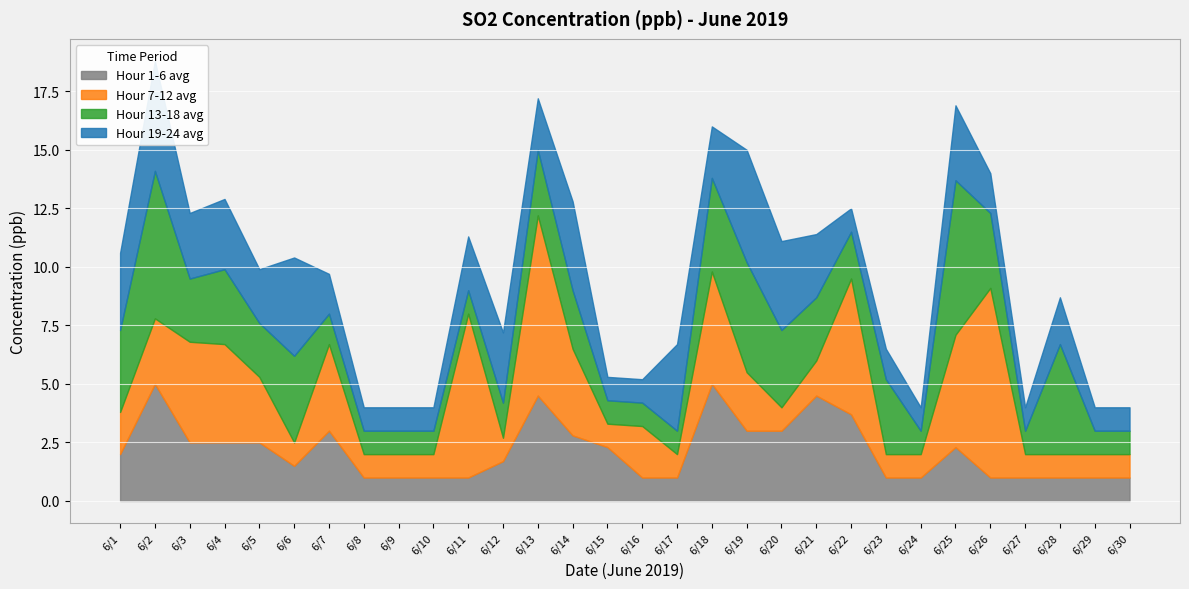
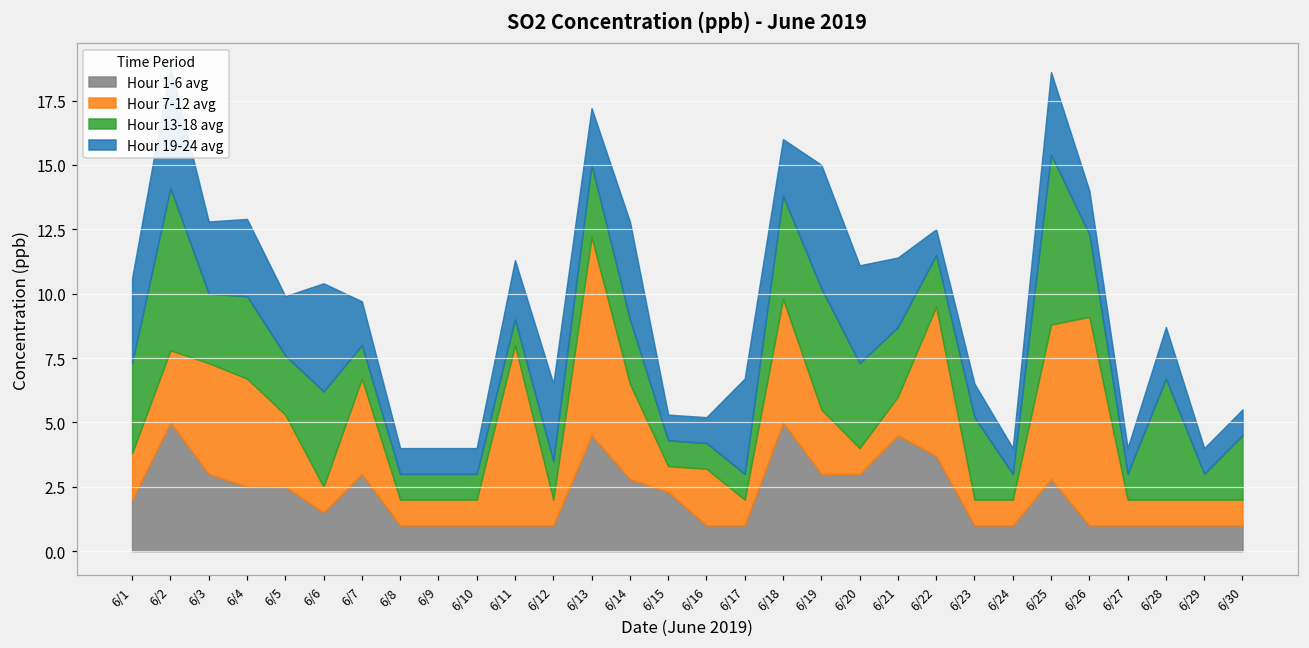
  {
    "Hour 1-6 avg": {
      "6/1": 2.0,
      "6/2": 5.0,
-     "6/3": 2.5,
+     "6/3": 3.0,
      "6/4": 2.5,
      "6/5": 2.5,
      "6/6": 1.5,
      "6/7": 3.0,
      "6/8": 1.0,
      "6/9": 1.0,
      "6/10": 1.0,
      "6/11": 1.0,
-     "6/12": 1.7,
+     "6/12": 1.0,
      "6/13": 4.5,
      "6/14": 2.8,
      "6/15": 2.3,
      "6/16": 1.0,
      "6/17": 1.0,
      "6/18": 5.0,
      "6/19": 3.0,
      "6/20": 3.0,
      "6/21": 4.5,
      "6/22": 3.7,
      "6/23": 1.0,
      "6/24": 1.0,
-     "6/25": 2.3,
+     "6/25": 2.8,
      "6/26": 1.0,
      "6/27": 1.0,
      "6/28": 1.0,
      "6/29": 1.0,
      "6/30": 1.0
    },
    "Hour 7-12 avg": {
      "6/1": 1.8,
      "6/2": 2.8,
      "6/3": 4.3,
      "6/4": 4.2,
      "6/5": 2.8,
      "6/6": 1.0,
      "6/7": 3.7,
      "6/8": 1.0,
      "6/9": 1.0,
      "6/10": 1.0,
      "6/11": 7.0,
      "6/12": 1.0,
      "6/13": 7.7,
      "6/14": 3.7,
      "6/15": 1.0,
      "6/16": 2.2,
      "6/17": 1.0,
      "6/18": 4.8,
      "6/19": 2.5,
      "6/20": 1.0,
      "6/21": 1.5,
      "6/22": 5.8,
      "6/23": 1.0,
      "6/24": 1.0,
-     "6/25": 4.8,
+     "6/25": 6.0,
      "6/26": 8.1,
      "6/27": 1.0,
      "6/28": 1.0,
      "6/29": 1.0,
      "6/30": 1.0
    },
    "Hour 13-18 avg": {
      "6/1": 3.5,
      "6/2": 6.3,
      "6/3": 2.7,
      "6/4": 3.2,
      "6/5": 2.3,
      "6/6": 3.7,
      "6/7": 1.3,
      "6/8": 1.0,
      "6/9": 1.0,
      "6/10": 1.0,
      "6/11": 1.0,
      "6/12": 1.5,
      "6/13": 2.8,
      "6/14": 2.5,
      "6/15": 1.0,
      "6/16": 1.0,
      "6/17": 1.0,
      "6/18": 4.0,
      "6/19": 4.7,
      "6/20": 3.3,
      "6/21": 2.7,
      "6/22": 2.0,
      "6/23": 3.2,
      "6/24": 1.0,
      "6/25": 6.6,
      "6/26": 3.2,
      "6/27": 1.0,
      "6/28": 4.7,
      "6/29": 1.0,
-     "6/30": 1.0
+     "6/30": 2.5
    },
    "Hour 19-24 avg": {
      "6/1": 3.3,
      "6/3": 2.8,
      "6/4": 3.0,
      "6/5": 2.3,
      "6/6": 4.2,
      "6/7": 1.7,
      "6/8": 1.0,
      "6/9": 1.0,
      "6/10": 1.0,
      "6/11": 2.3,
      "6/12": 3.0,
      "6/13": 2.2,
      "6/14": 3.8,
      "6/15": 1.0,
      "6/16": 1.0,
      "6/17": 3.7,
      "6/18": 2.2,
      "6/19": 4.8,
      "6/20": 3.8,
      "6/21": 2.7,
      "6/22": 1.0,
      "6/23": 1.3,
      "6/24": 1.0,
      "6/25": 3.2,
      "6/26": 1.7,
      "6/27": 1.0,
      "6/28": 2.0,
      "6/29": 1.0,
      "6/30": 1.0
    }
  }
